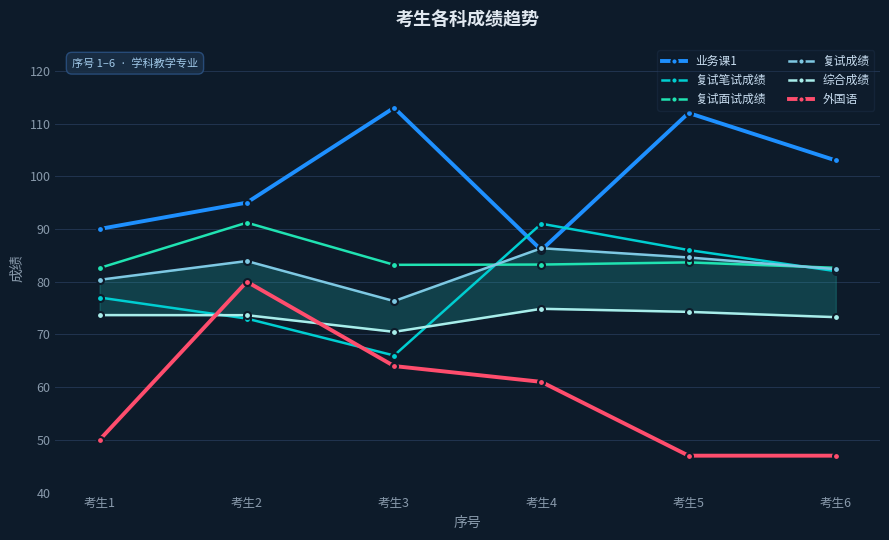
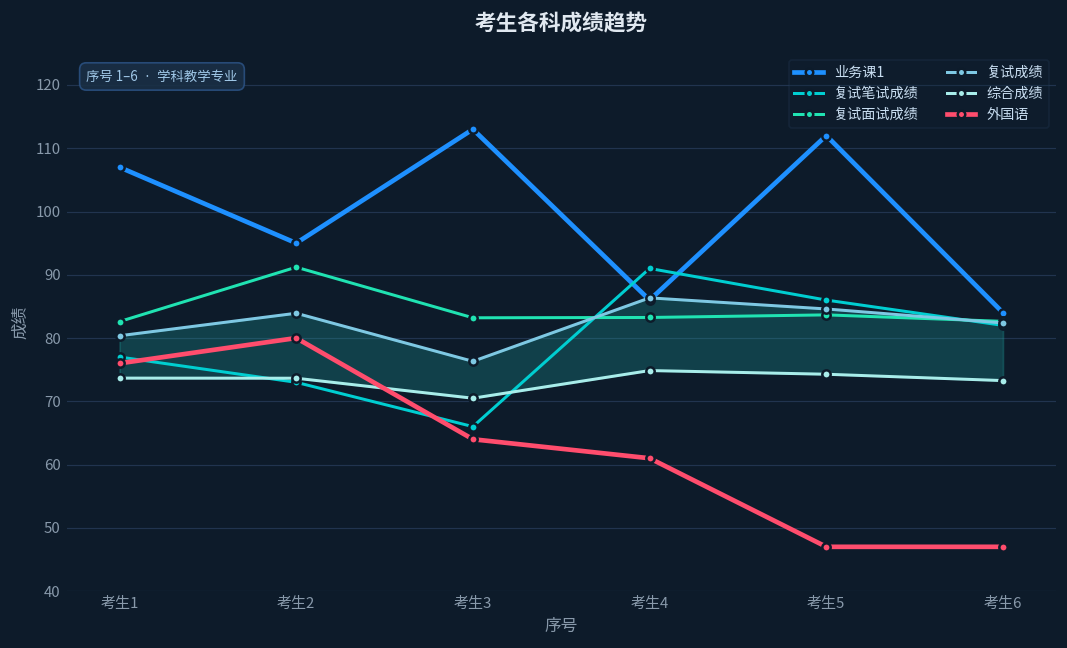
  {
    "业务课1": {
-     "考生1": 90,
+     "考生1": 107,
      "考生2": 95,
      "考生3": 113,
      "考生5": 112,
-     "考生6": 103
+     "考生6": 84
    },
    "外国语": {
-     "考生1": 50,
+     "考生1": 76,
      "考生2": 80,
      "考生3": 64,
      "考生4": 61,
      "考生5": 47,
      "考生6": 47
    }
  }
